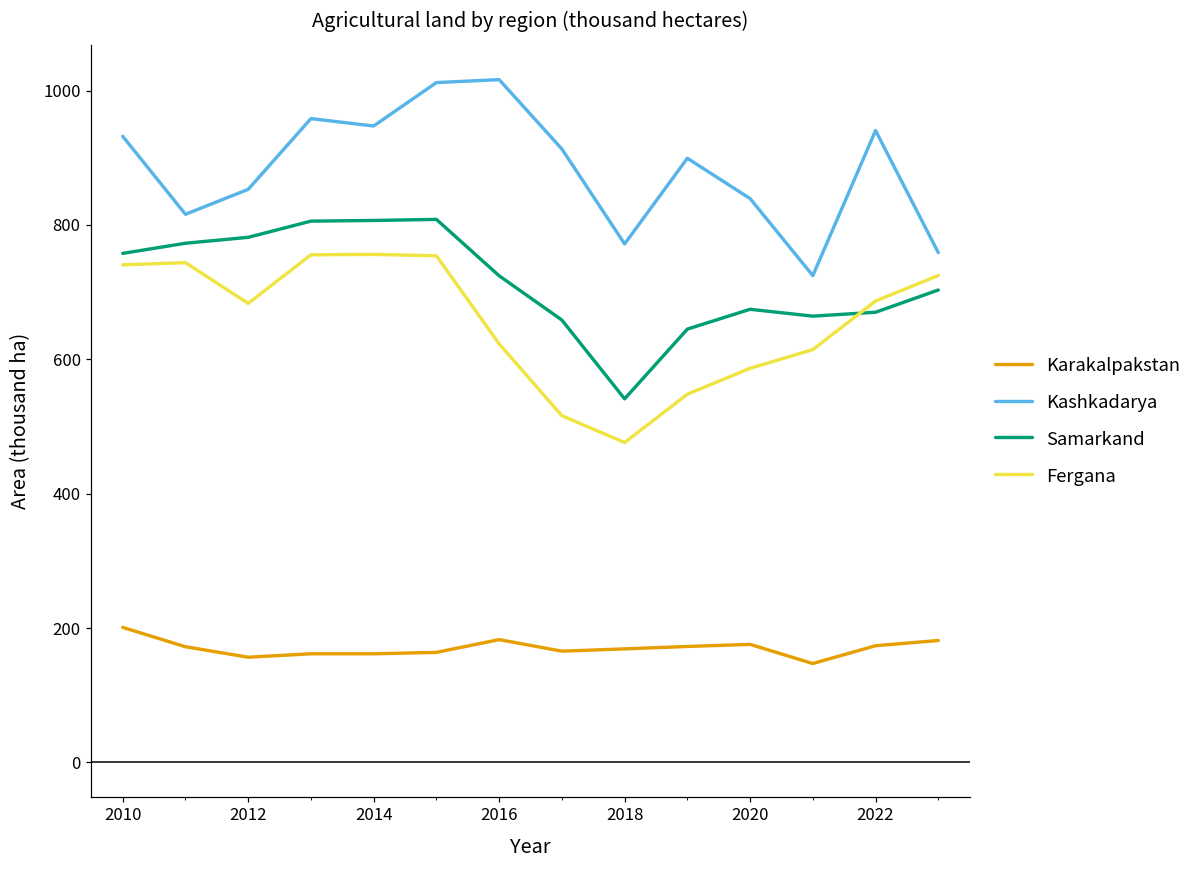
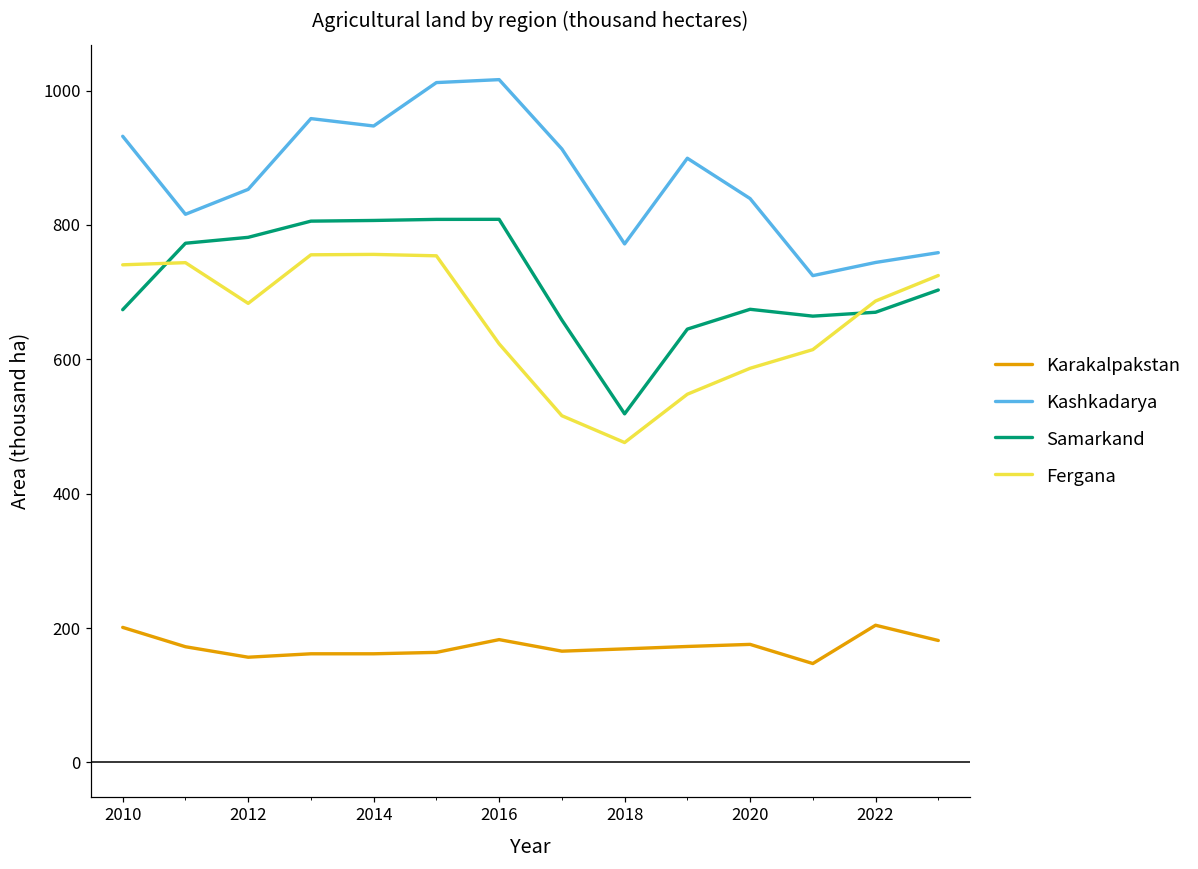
  {
    "Karakalpakstan": {
      "2010": 200,
      "2012": 160,
      "2014": 160,
      "2016": 180,
      "2018": 170,
      "2020": 180,
-     "2022": 170
+     "2022": 200
    },
    "Kashkadarya": {
      "2010": 930,
      "2012": 850,
      "2014": 950,
      "2016": 1020,
      "2018": 770,
      "2020": 840,
-     "2022": 940
+     "2022": 740
    },
    "Samarkand": {
-     "2010": 760,
+     "2010": 670,
      "2012": 780,
      "2014": 810,
-     "2016": 720,
-     "2018": 540,
+     "2016": 810,
+     "2018": 520,
      "2020": 670,
      "2022": 670
    },
    "Fergana": {
      "2010": 740,
      "2012": 680,
      "2014": 760,
      "2016": 620,
      "2018": 480,
      "2020": 590,
      "2022": 690
    }
  }
